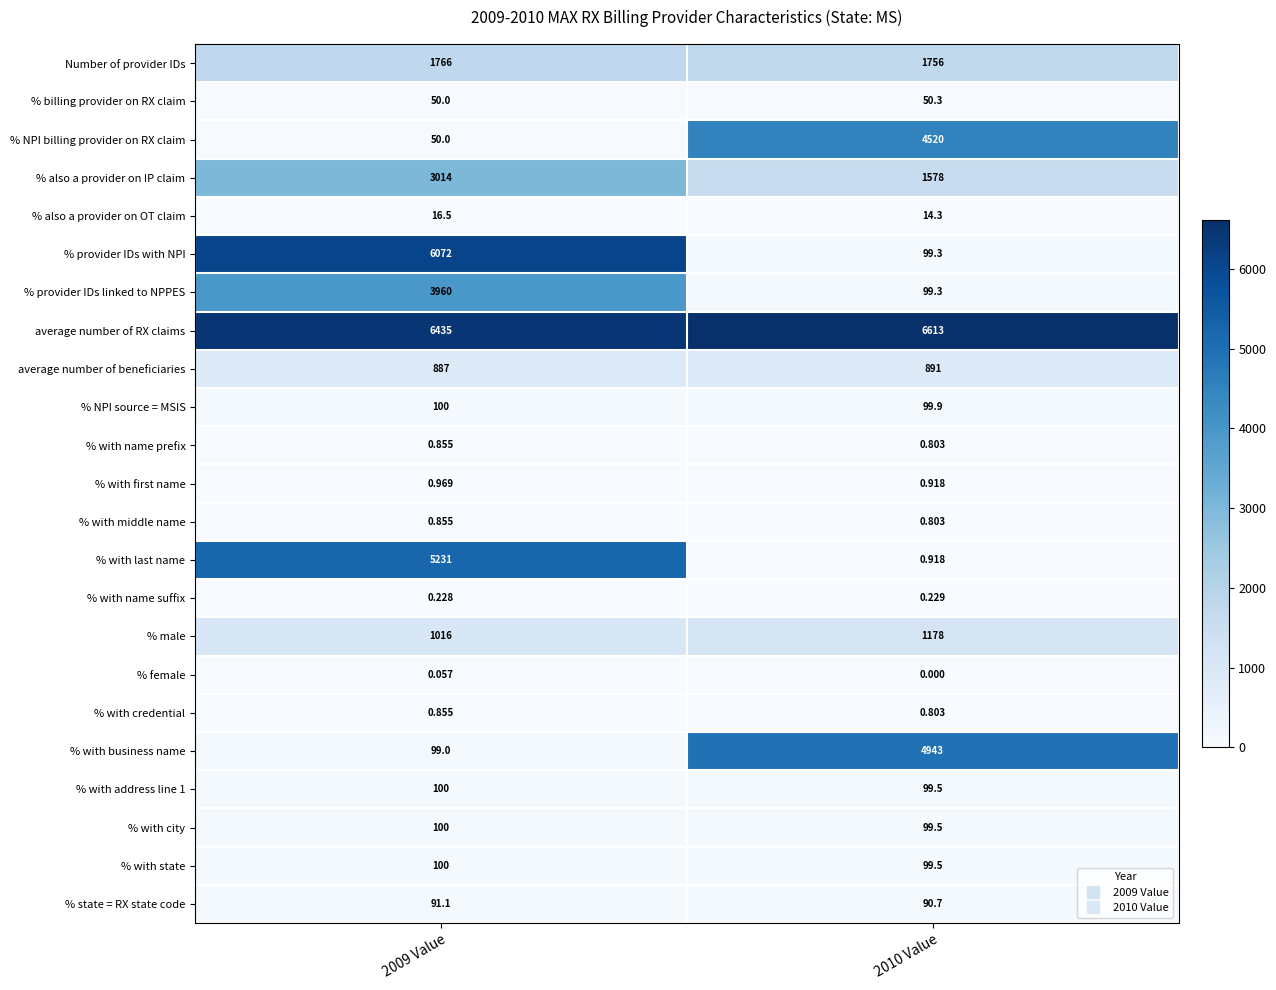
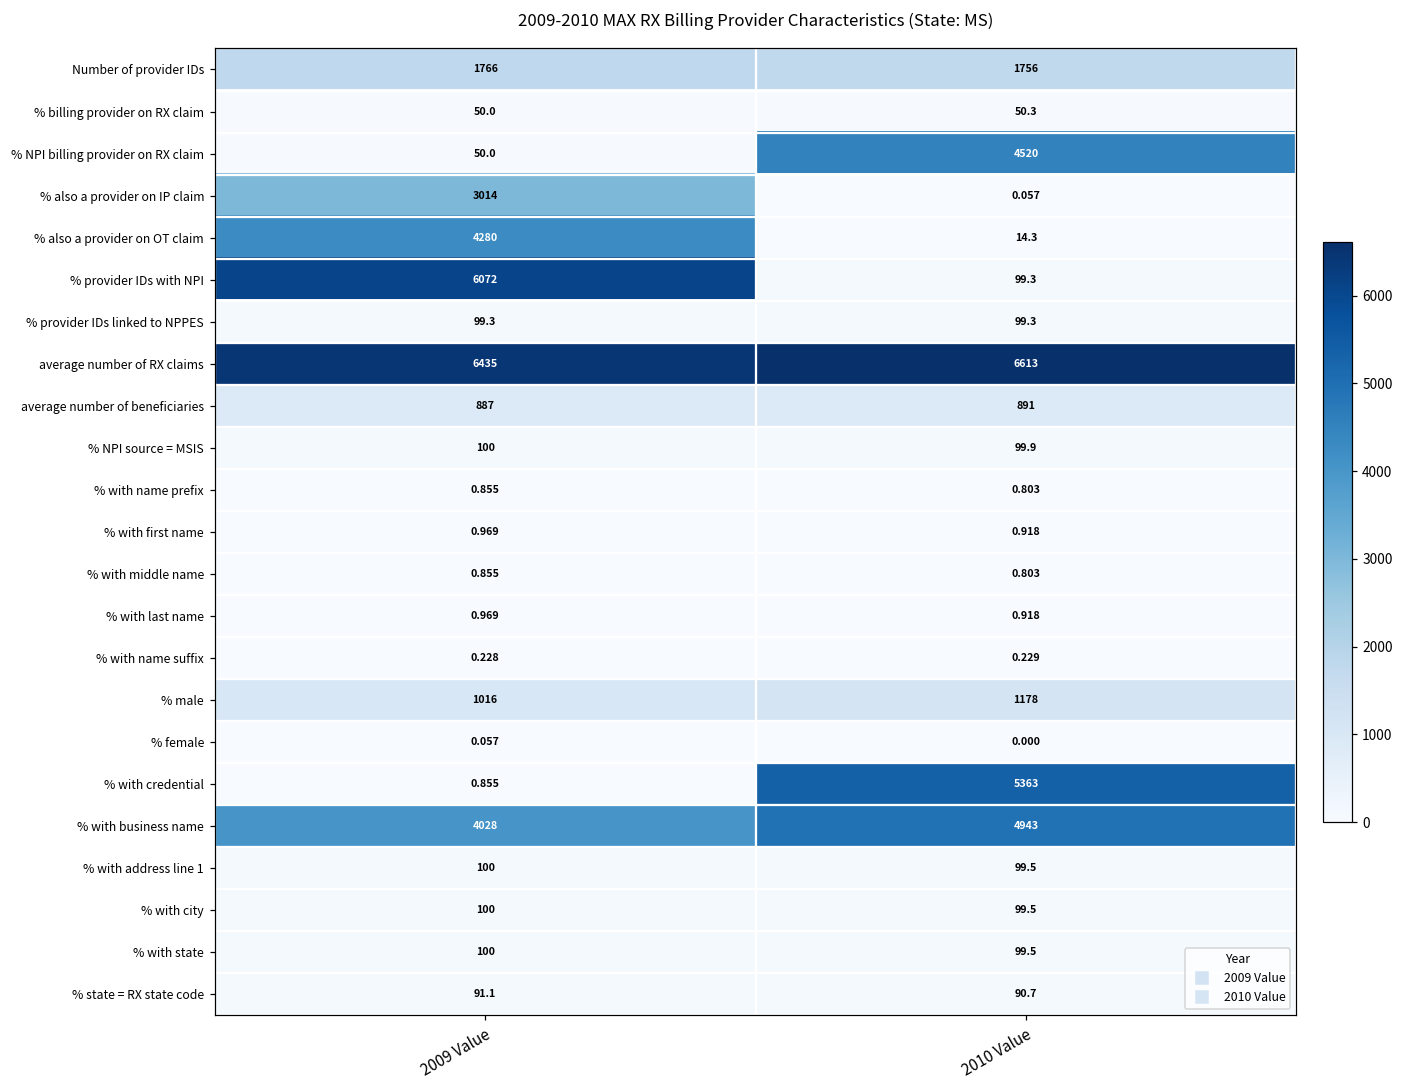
  {
    "Number of provider IDs": {
      "2009 Value": 1766,
      "2010 Value": 1756
    },
    "% billing provider on RX claim": {
      "2009 Value": 50.0,
      "2010 Value": 50.3
    },
    "% NPI billing provider on RX claim": {
      "2009 Value": 50.0,
      "2010 Value": 4520
    },
    "% also a provider on IP claim": {
      "2009 Value": 3014,
-     "2010 Value": 1578
+     "2010 Value": 0.057
    },
    "% also a provider on OT claim": {
-     "2009 Value": 16.5,
+     "2009 Value": 4280,
      "2010 Value": 14.3
    },
    "% provider IDs with NPI": {
      "2009 Value": 6072,
      "2010 Value": 99.3
    },
    "% provider IDs linked to NPPES": {
-     "2009 Value": 3960,
+     "2009 Value": 99.3,
      "2010 Value": 99.3
    },
    "average number of RX claims": {
      "2009 Value": 6435,
      "2010 Value": 6613
    },
    "average number of beneficiaries": {
      "2009 Value": 887,
      "2010 Value": 891
    },
    "% NPI source = MSIS": {
      "2009 Value": 100,
      "2010 Value": 99.9
    },
    "% with name prefix": {
      "2009 Value": 0.855,
      "2010 Value": 0.803
    },
    "% with first name": {
      "2009 Value": 0.969,
      "2010 Value": 0.918
    },
    "% with middle name": {
      "2009 Value": 0.855,
      "2010 Value": 0.803
    },
    "% with last name": {
-     "2009 Value": 5231,
+     "2009 Value": 0.969,
      "2010 Value": 0.918
    },
    "% with name suffix": {
      "2009 Value": 0.228,
      "2010 Value": 0.229
    },
    "% male": {
      "2009 Value": 1016,
      "2010 Value": 1178
    },
    "% female": {
      "2009 Value": 0.057,
      "2010 Value": 0.000
    },
    "% with credential": {
      "2009 Value": 0.855,
-     "2010 Value": 0.803
+     "2010 Value": 5363
    },
    "% with business name": {
-     "2009 Value": 99.0,
+     "2009 Value": 4028,
      "2010 Value": 4943
    },
    "% with address line 1": {
      "2009 Value": 100,
      "2010 Value": 99.5
    },
    "% with city": {
      "2009 Value": 100,
      "2010 Value": 99.5
    },
    "% with state": {
      "2009 Value": 100,
      "2010 Value": 99.5
    },
    "% state = RX state code": {
      "2009 Value": 91.1,
      "2010 Value": 90.7
    }
  }
